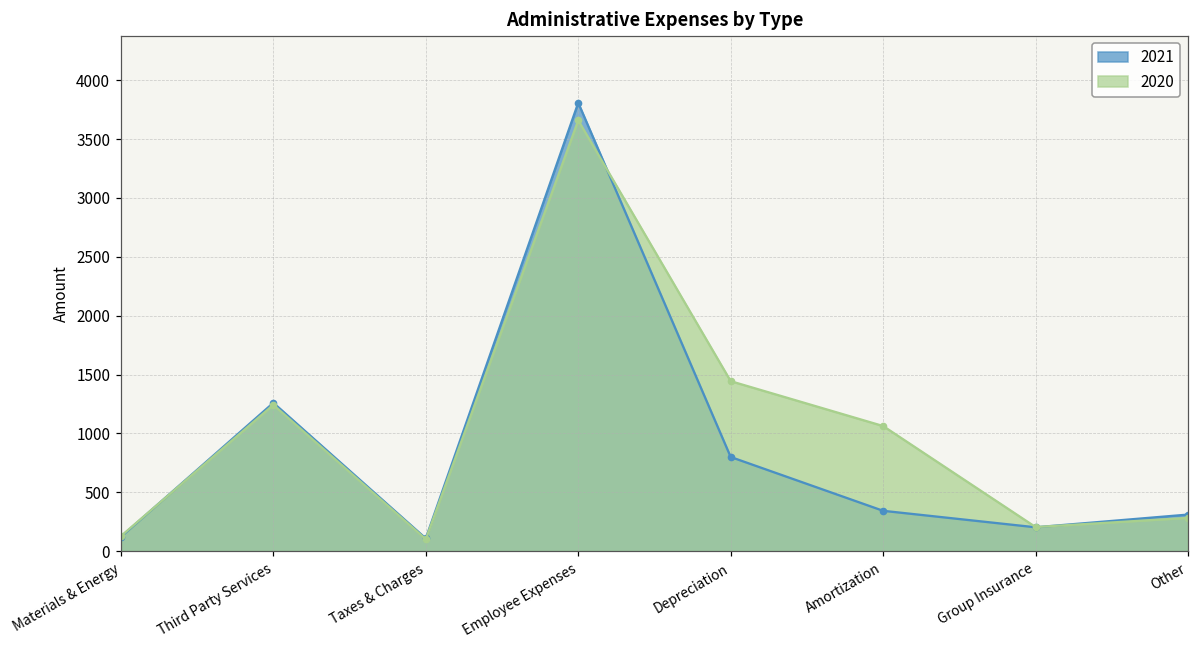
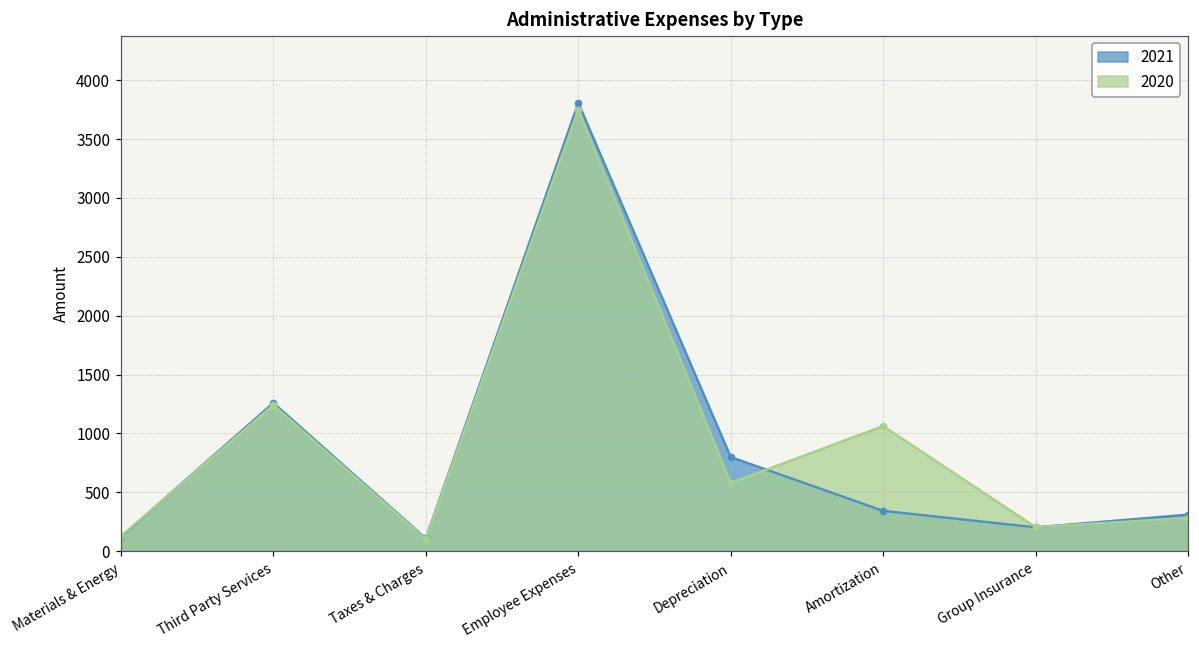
  {
    "2021": {
      "Employee Expenses": 3810,
      "Depreciation": 800,
      "Amortization": 340,
      "Other": 310
    },
    "2020": {
-     "Employee Expenses": 3660,
-     "Depreciation": 1440,
+     "Employee Expenses": 3750,
+     "Depreciation": 580,
      "Amortization": 1060,
      "Other": 280
    }
  }
